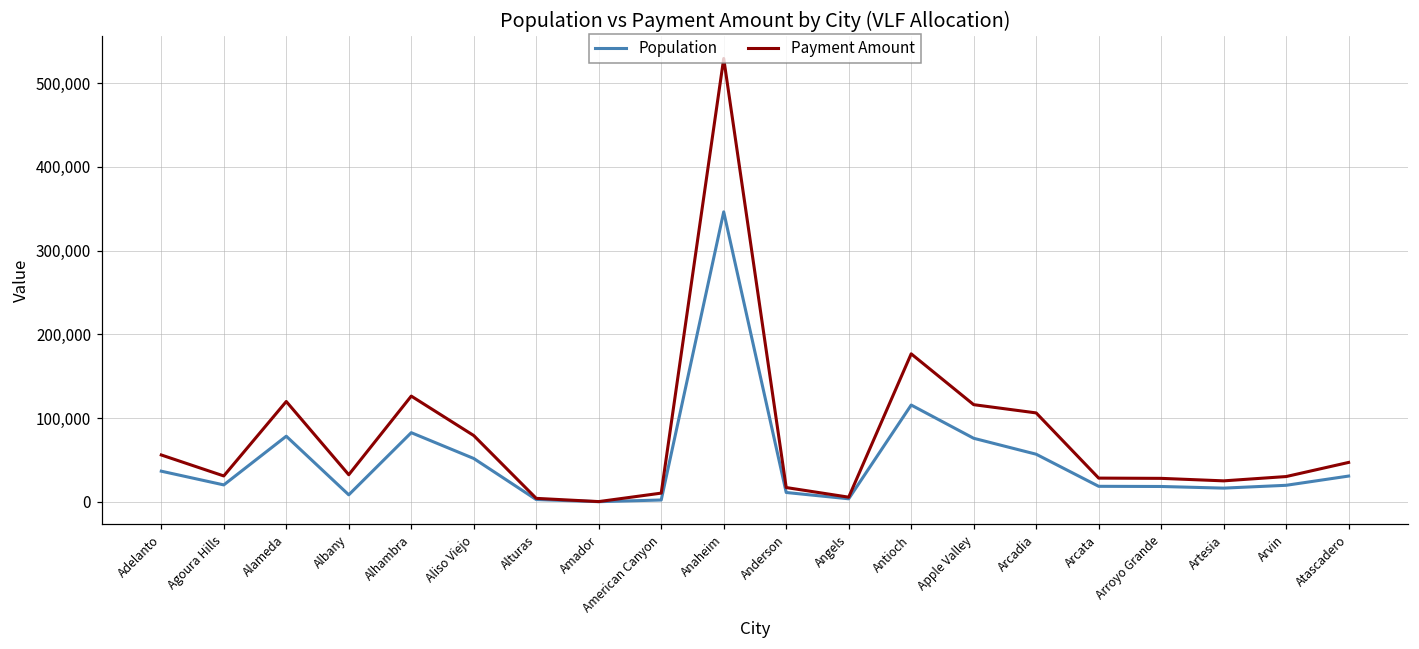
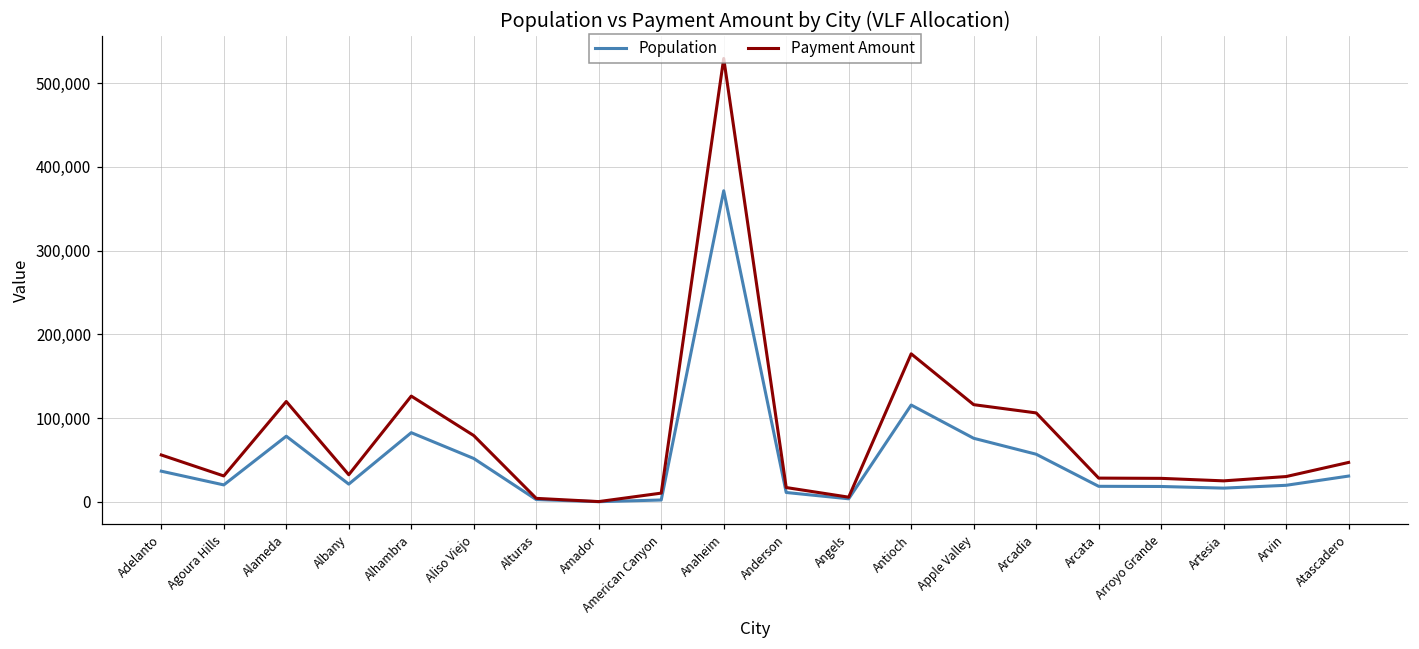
  {
    "Population": {
      "Adelanto": "40,000",
      "Agoura Hills": "20,000",
      "Alameda": "80,000",
-     "Albany": "10,000",
+     "Albany": "20,000",
      "Alhambra": "80,000",
      "Aliso Viejo": "50,000",
      "American Canyon": "0",
-     "Anaheim": "350,000",
+     "Anaheim": "370,000",
      "Anderson": "10,000",
      "Antioch": "120,000",
      "Apple Valley": "80,000",
      "Arcadia": "60,000",
      "Arcata": "20,000",
      "Arroyo Grande": "20,000",
      "Artesia": "20,000",
      "Arvin": "20,000",
      "Atascadero": "30,000"
    },
    "Payment Amount": {
      "Adelanto": "60,000",
      "Agoura Hills": "30,000",
      "Alameda": "120,000",
      "Albany": "30,000",
      "Alhambra": "130,000",
      "Aliso Viejo": "80,000",
      "American Canyon": "10,000",
      "Anderson": "20,000",
      "Antioch": "180,000",
      "Apple Valley": "120,000",
      "Arcadia": "110,000",
      "Arcata": "30,000",
      "Arroyo Grande": "30,000",
      "Artesia": "30,000",
      "Arvin": "30,000",
      "Atascadero": "50,000"
    }
  }
